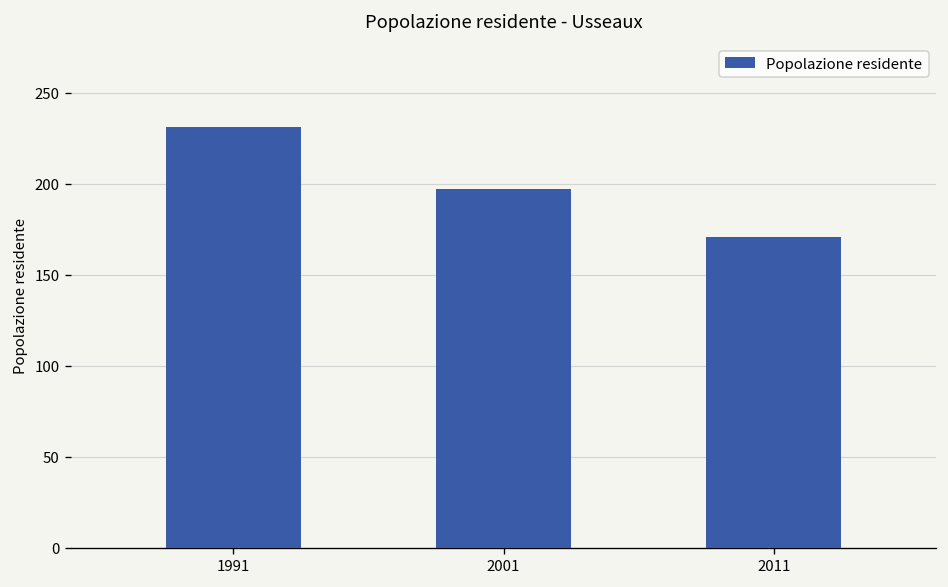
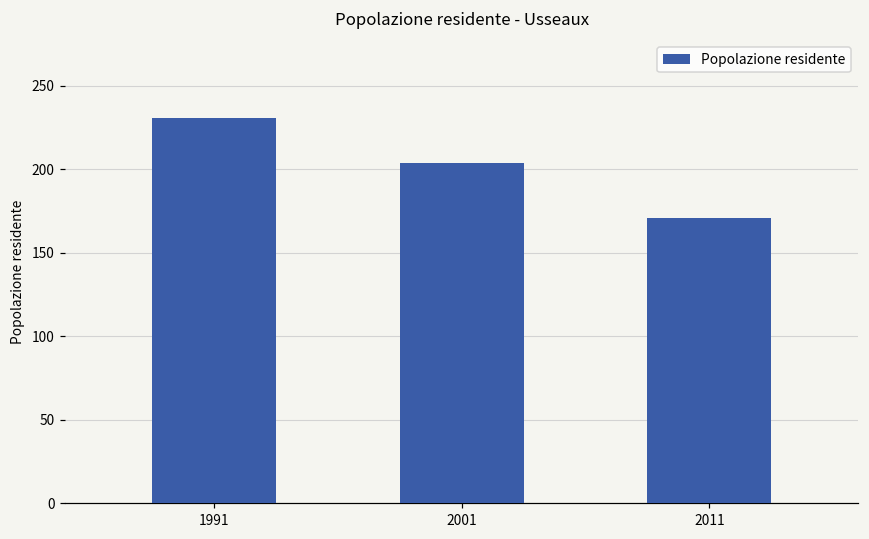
  {
    "1991": 231,
-   "2001": 197,
+   "2001": 204,
    "2011": 171
  }
